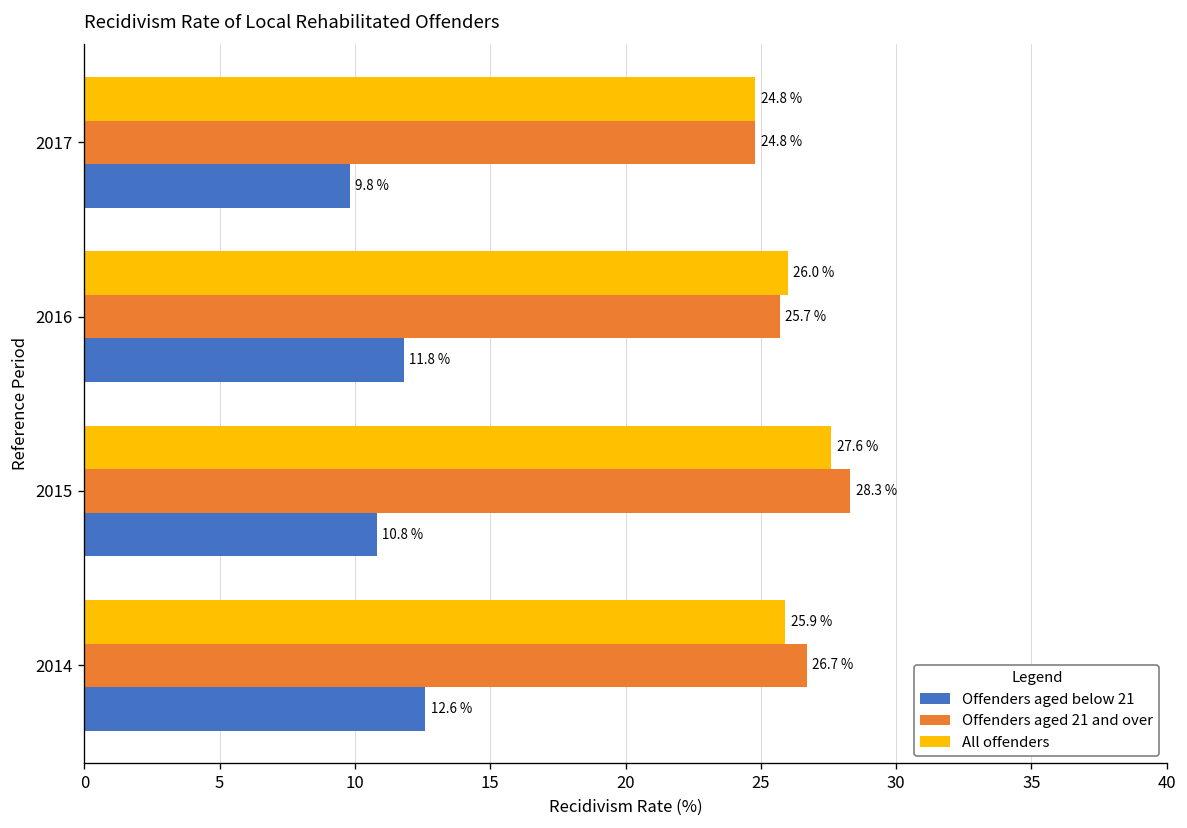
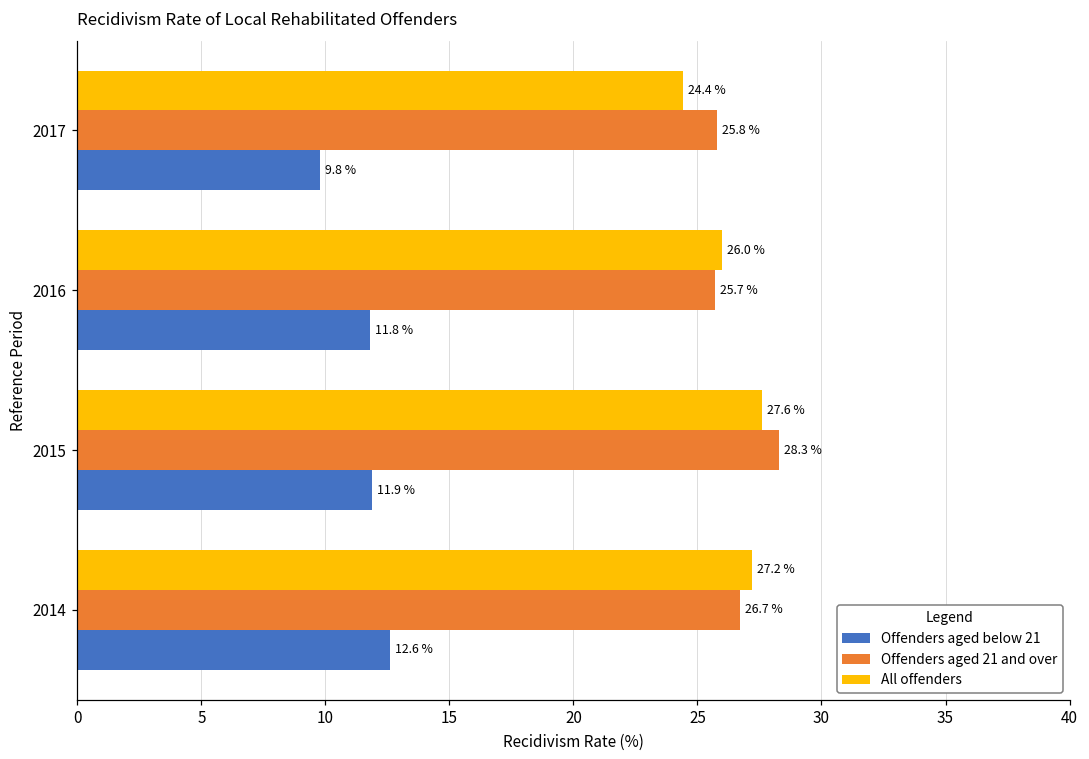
  {
    "Offenders aged below 21": {
      "2017": "9.8 %",
      "2016": "11.8 %",
-     "2015": "10.8 %",
+     "2015": "11.9 %",
      "2014": "12.6 %"
    },
    "Offenders aged 21 and over": {
-     "2017": "24.8 %",
+     "2017": "25.8 %",
      "2016": "25.7 %",
      "2015": "28.3 %",
      "2014": "26.7 %"
    },
    "All offenders": {
-     "2017": "24.8 %",
+     "2017": "24.4 %",
      "2016": "26.0 %",
      "2015": "27.6 %",
-     "2014": "25.9 %"
+     "2014": "27.2 %"
    }
  }
